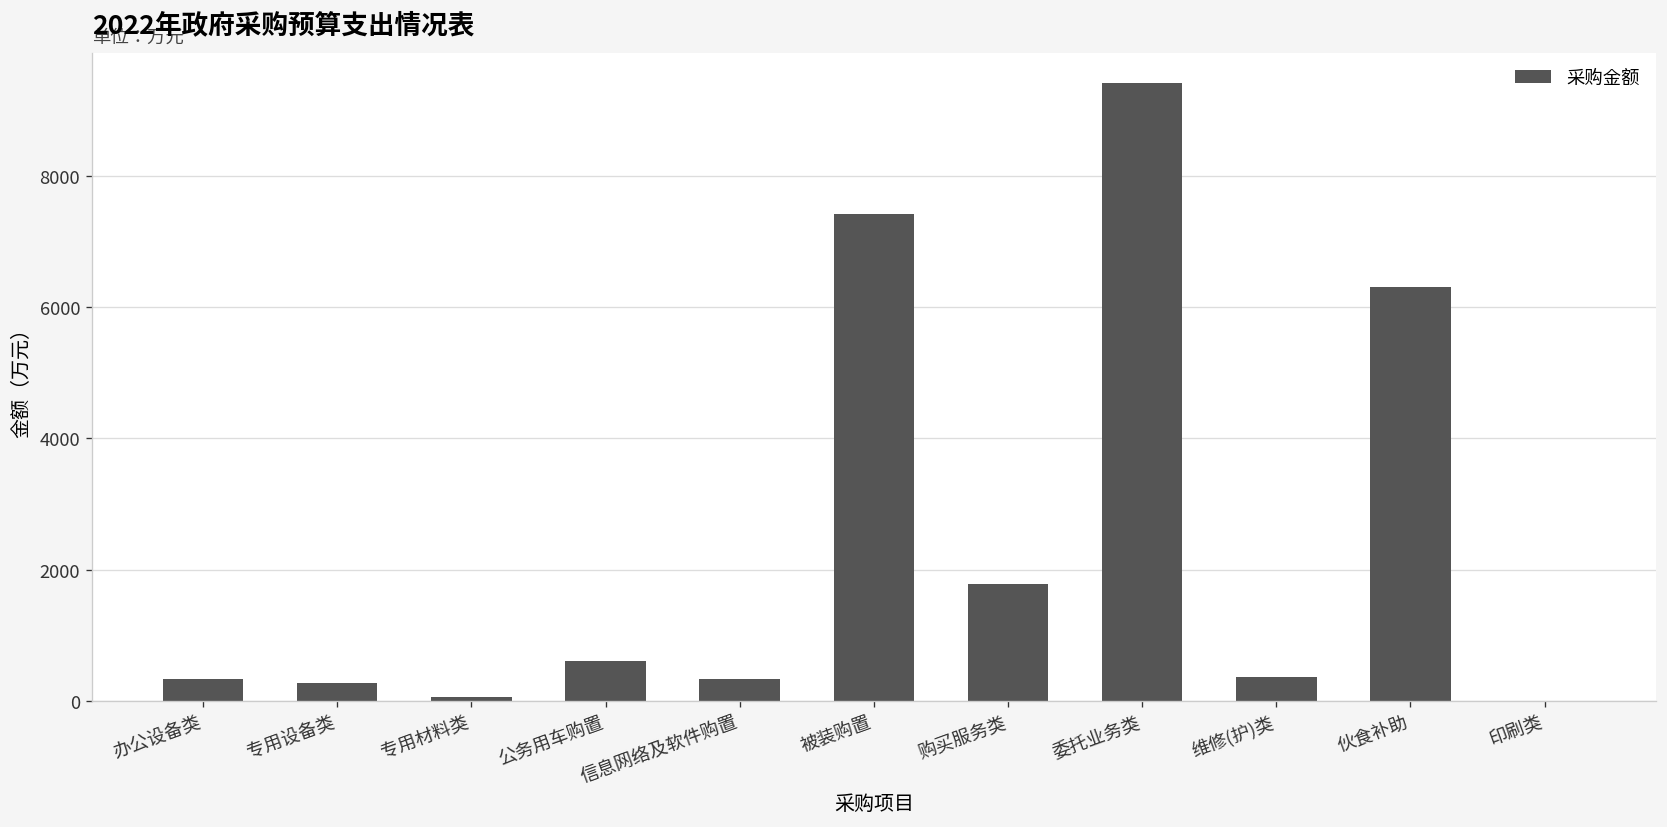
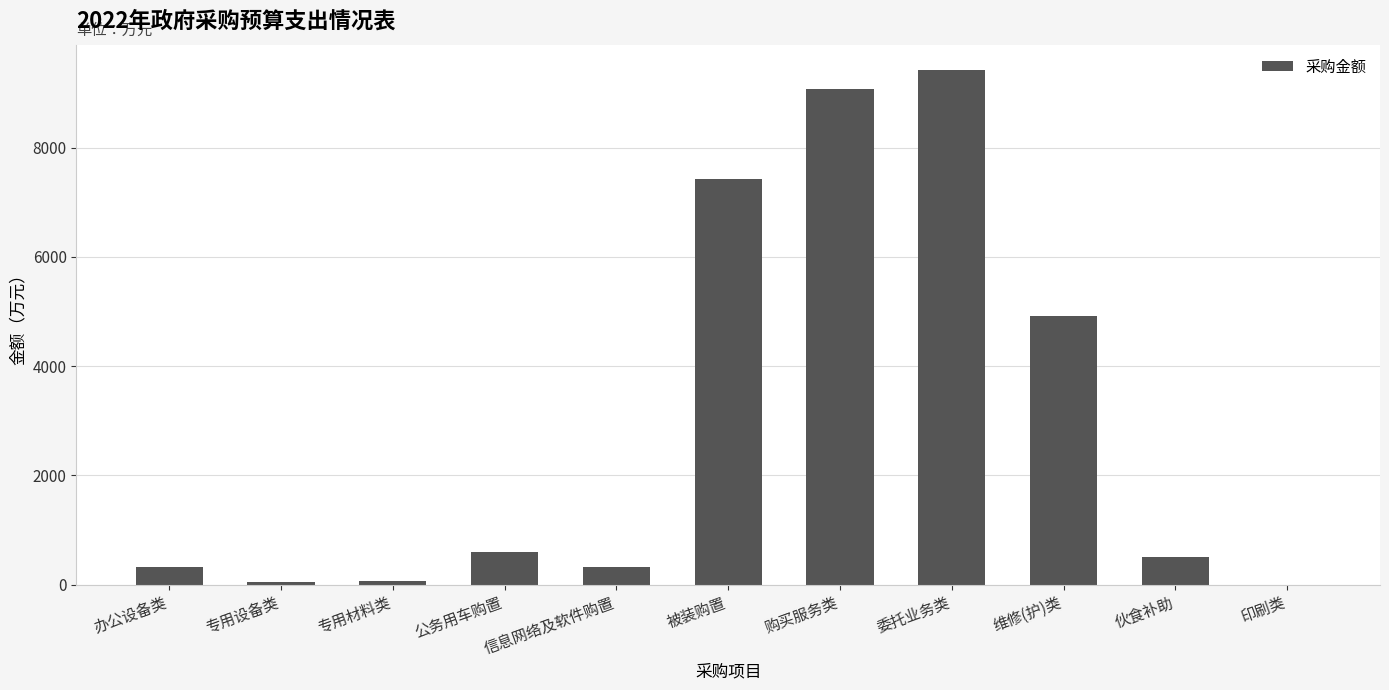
  {
    "办公设备类": 300,
-   "专用设备类": 300,
+   "专用设备类": 100,
    "专用材料类": 100,
    "公务用车购置": 600,
    "信息网络及软件购置": 300,
    "被装购置": 7400,
-   "购买服务类": 1800,
+   "购买服务类": 9100,
    "委托业务类": 9400,
-   "维修(护)类": 400,
-   "伙食补助": 6300
+   "维修(护)类": 4900,
+   "伙食补助": 500
  }
